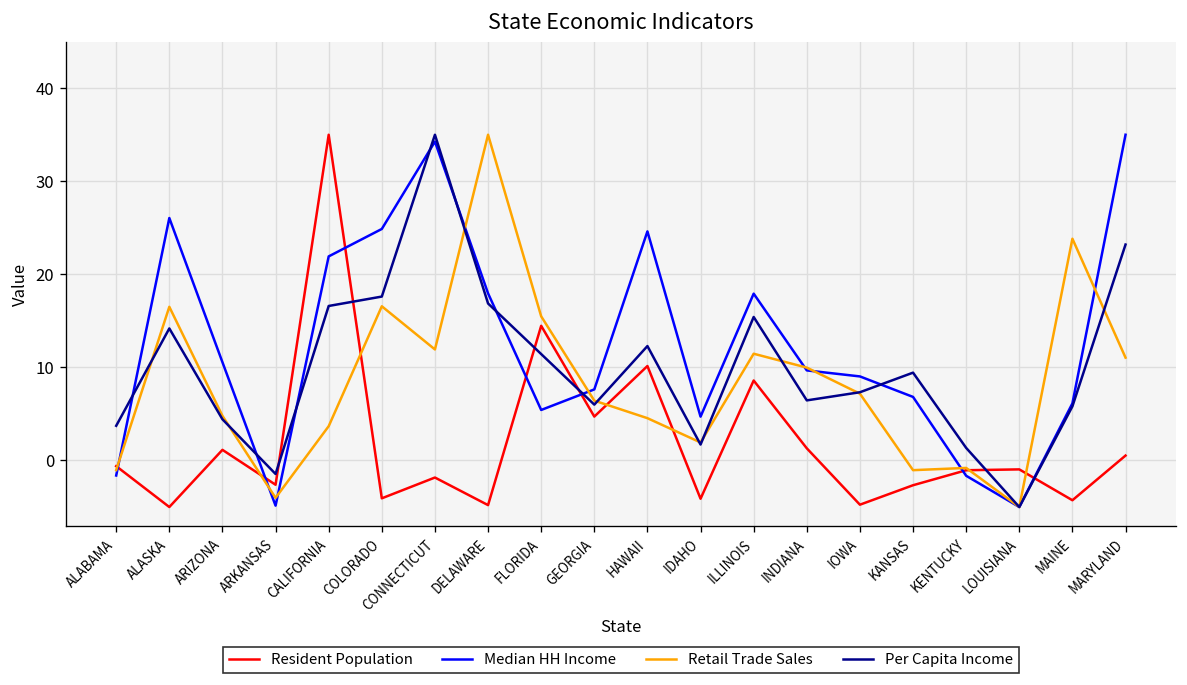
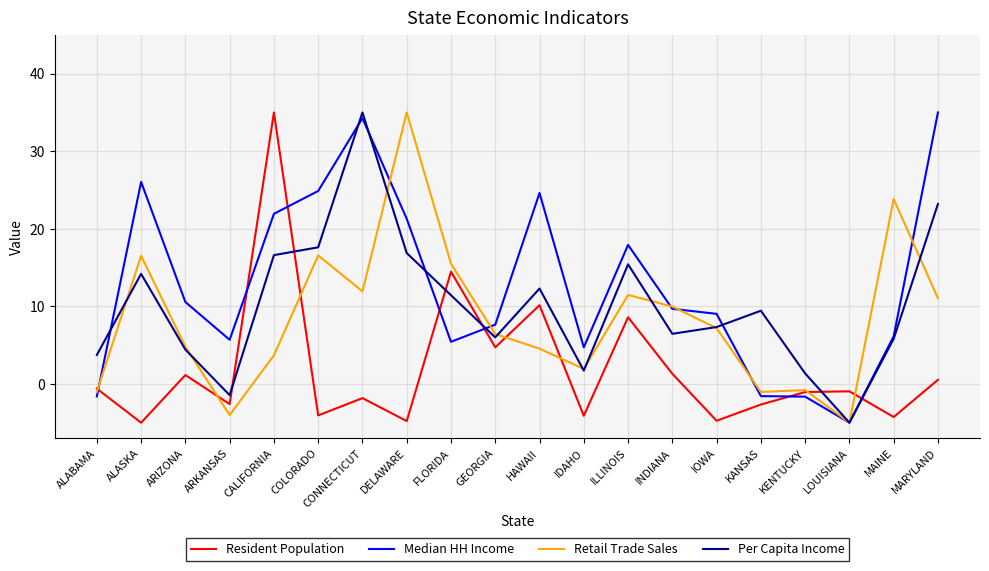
  {
    "Resident Population": {
      "ALABAMA": -1,
      "ALASKA": -5,
      "ARIZONA": 1,
      "ARKANSAS": -3,
      "CALIFORNIA": 35,
      "COLORADO": -4,
      "CONNECTICUT": -2,
      "DELAWARE": -5,
      "FLORIDA": 14,
      "GEORGIA": 5,
      "HAWAII": 10,
      "IDAHO": -4,
      "ILLINOIS": 9,
      "INDIANA": 1,
      "IOWA": -5,
      "KANSAS": -3,
      "LOUISIANA": -1,
      "MAINE": -4,
      "MARYLAND": 1
    },
    "Median HH Income": {
      "ALABAMA": -2,
      "ALASKA": 26,
      "ARIZONA": 11,
-     "ARKANSAS": -5,
+     "ARKANSAS": 6,
      "CALIFORNIA": 22,
      "COLORADO": 25,
      "CONNECTICUT": 34,
-     "DELAWARE": 18,
+     "DELAWARE": 21,
      "FLORIDA": 5,
      "GEORGIA": 8,
      "HAWAII": 25,
      "IDAHO": 5,
      "ILLINOIS": 18,
      "IOWA": 9,
-     "KANSAS": 7,
+     "KANSAS": -2,
      "KENTUCKY": -2,
      "MARYLAND": 35
    },
    "Retail Trade Sales": {
      "ALABAMA": -1,
      "ALASKA": 17,
      "ARIZONA": 5,
      "ARKANSAS": -4,
      "CALIFORNIA": 4,
      "COLORADO": 17,
      "CONNECTICUT": 12,
      "DELAWARE": 35,
      "FLORIDA": 15,
      "GEORGIA": 6,
      "HAWAII": 5,
      "ILLINOIS": 11,
      "KANSAS": -1,
      "MAINE": 24,
      "MARYLAND": 11
    },
    "Per Capita Income": {
      "ALABAMA": 4,
      "ALASKA": 14,
      "ARIZONA": 4,
      "ARKANSAS": -1,
      "CALIFORNIA": 17,
      "COLORADO": 18,
      "CONNECTICUT": 35,
      "DELAWARE": 17,
      "FLORIDA": 11,
      "GEORGIA": 6,
      "HAWAII": 12,
      "ILLINOIS": 15,
      "INDIANA": 6,
      "KANSAS": 9,
      "KENTUCKY": 1,
      "MARYLAND": 23
    }
  }
